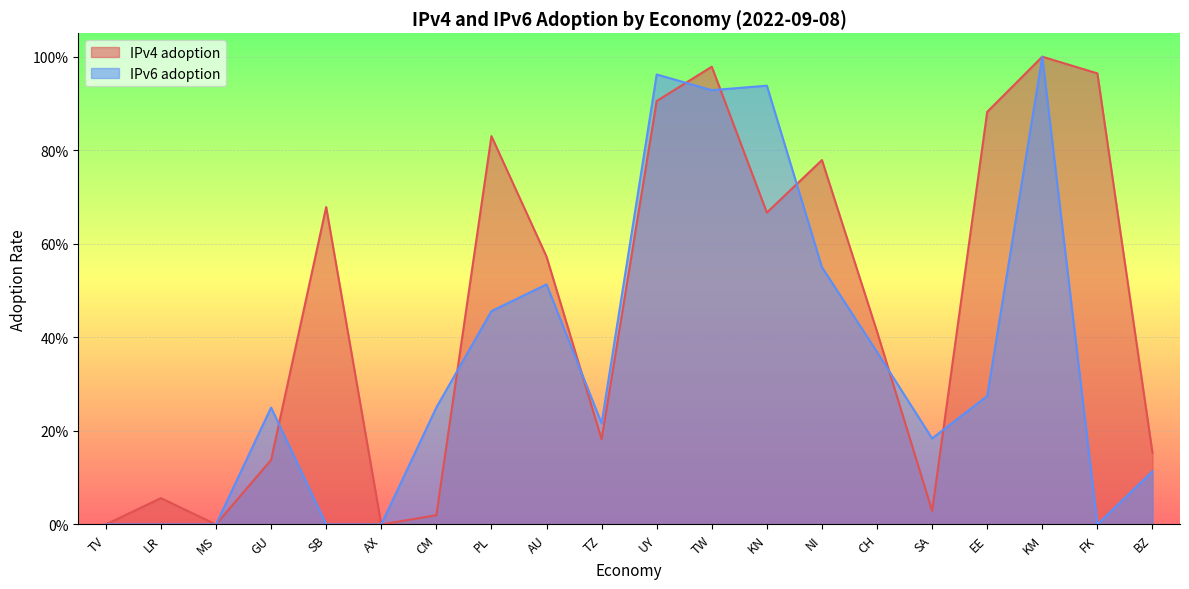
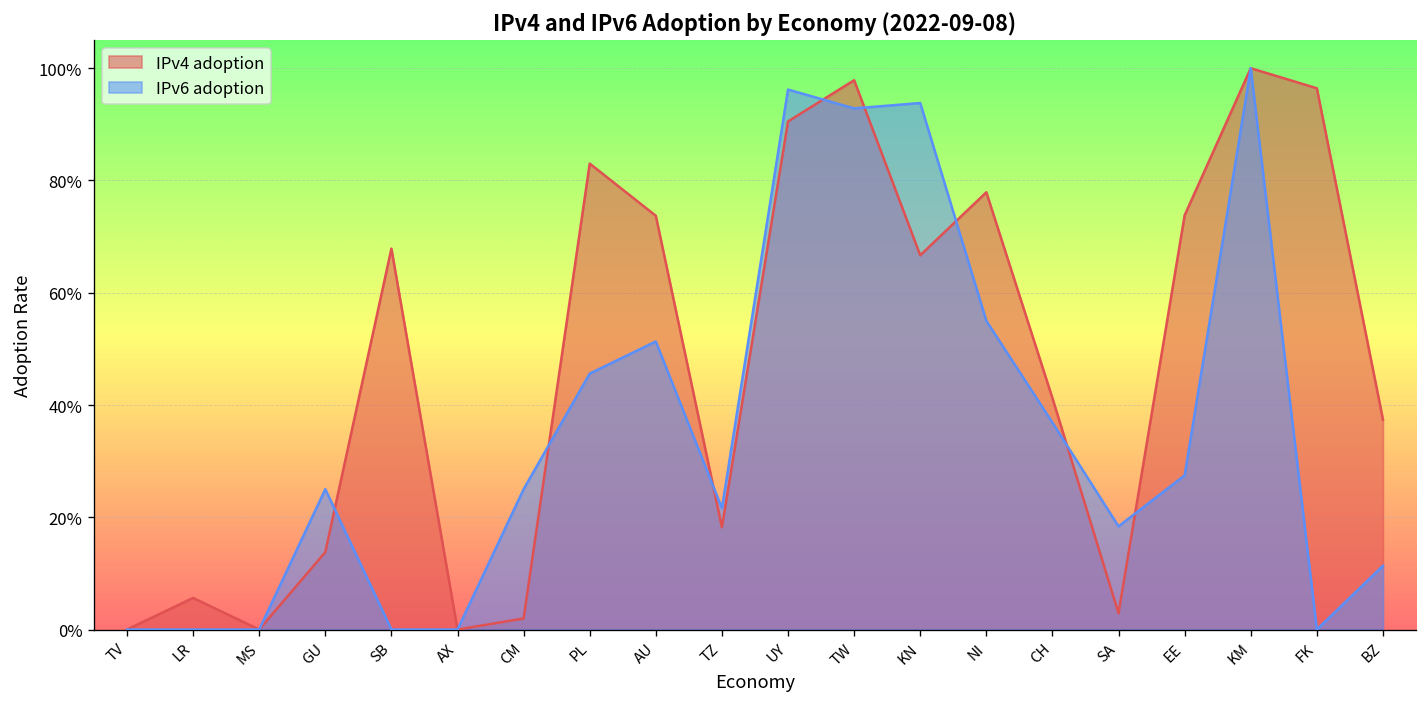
  {
    "IPv4 adoption": {
      "LR": "6%",
      "GU": "14%",
      "SB": "68%",
      "CM": "2%",
      "PL": "83%",
-     "AU": "57%",
+     "AU": "74%",
      "TZ": "18%",
      "UY": "91%",
      "TW": "98%",
      "KN": "67%",
      "NI": "78%",
      "CH": "41%",
      "SA": "3%",
-     "EE": "88%",
+     "EE": "74%",
      "FK": "96%",
-     "BZ": "15%"
+     "BZ": "37%"
    },
    "IPv6 adoption": {
      "LR": "0%",
      "GU": "25%",
      "SB": "0%",
      "CM": "25%",
      "PL": "46%",
      "AU": "51%",
      "TZ": "22%",
      "UY": "96%",
      "TW": "93%",
      "KN": "94%",
      "NI": "55%",
      "CH": "37%",
      "SA": "18%",
      "EE": "27%",
      "FK": "0%",
      "BZ": "11%"
    }
  }
